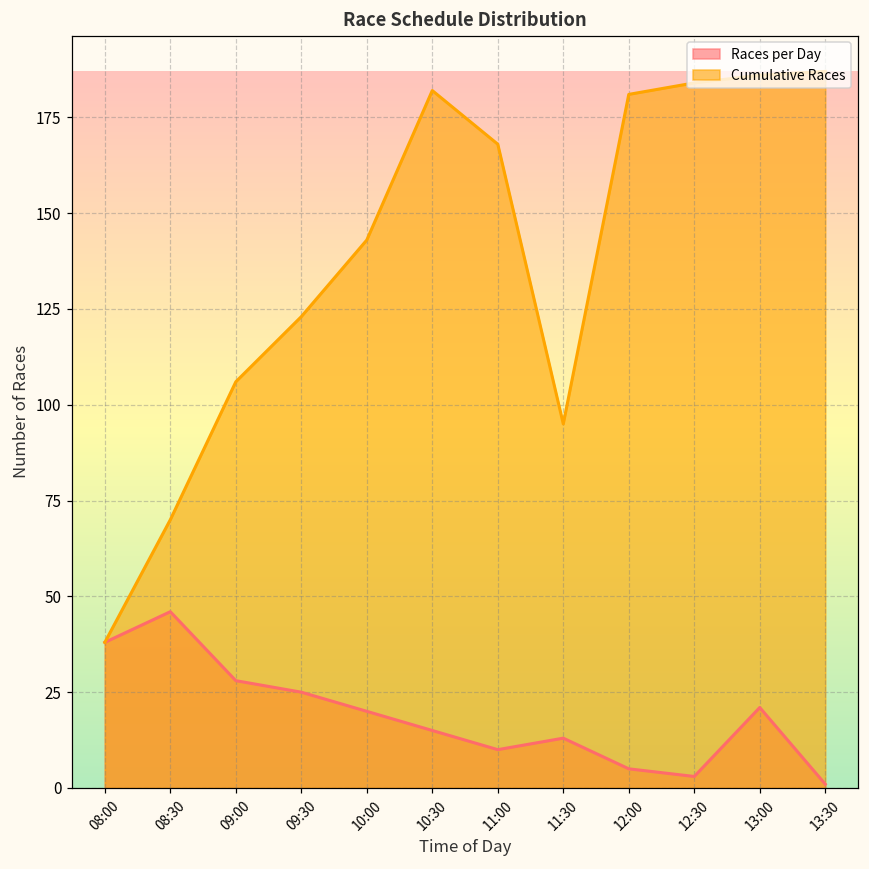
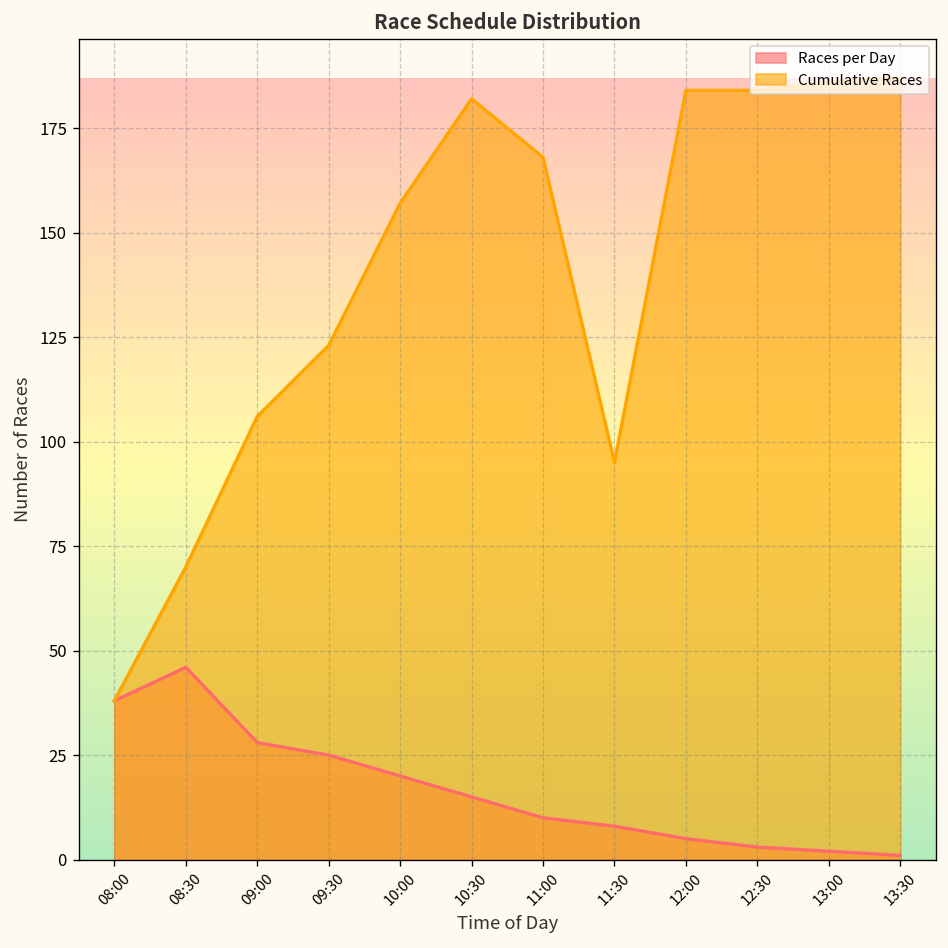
  {
    "Races per Day": {
      "08:30": 46,
      "09:00": 28,
      "09:30": 25,
      "10:00": 20,
      "10:30": 15,
      "11:00": 10,
-     "11:30": 13,
+     "11:30": 8,
      "12:00": 5,
      "12:30": 3,
-     "13:00": 21,
+     "13:00": 2,
      "13:30": 1
    },
    "Cumulative Races": {
      "08:30": 70,
      "09:00": 106,
      "09:30": 123,
-     "10:00": 143,
+     "10:00": 157,
      "10:30": 182,
      "11:00": 168,
      "11:30": 95,
-     "12:00": 181
+     "12:00": 184
    }
  }
